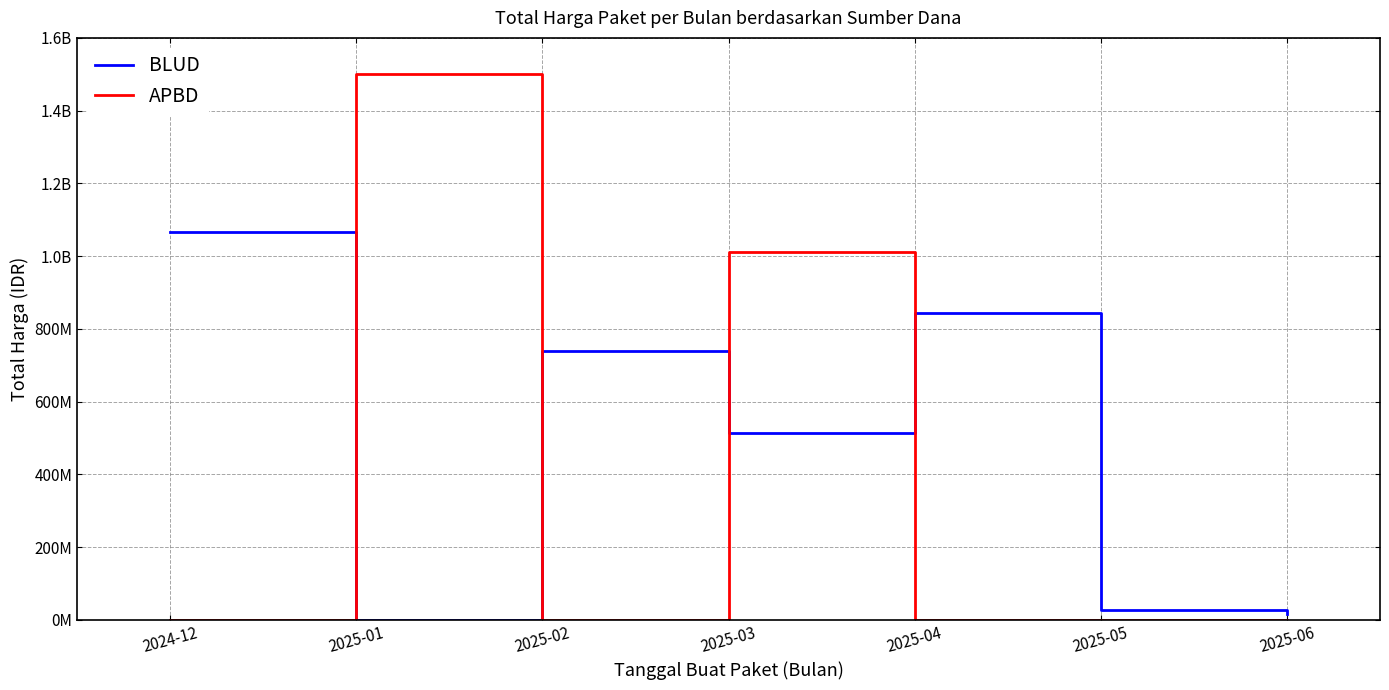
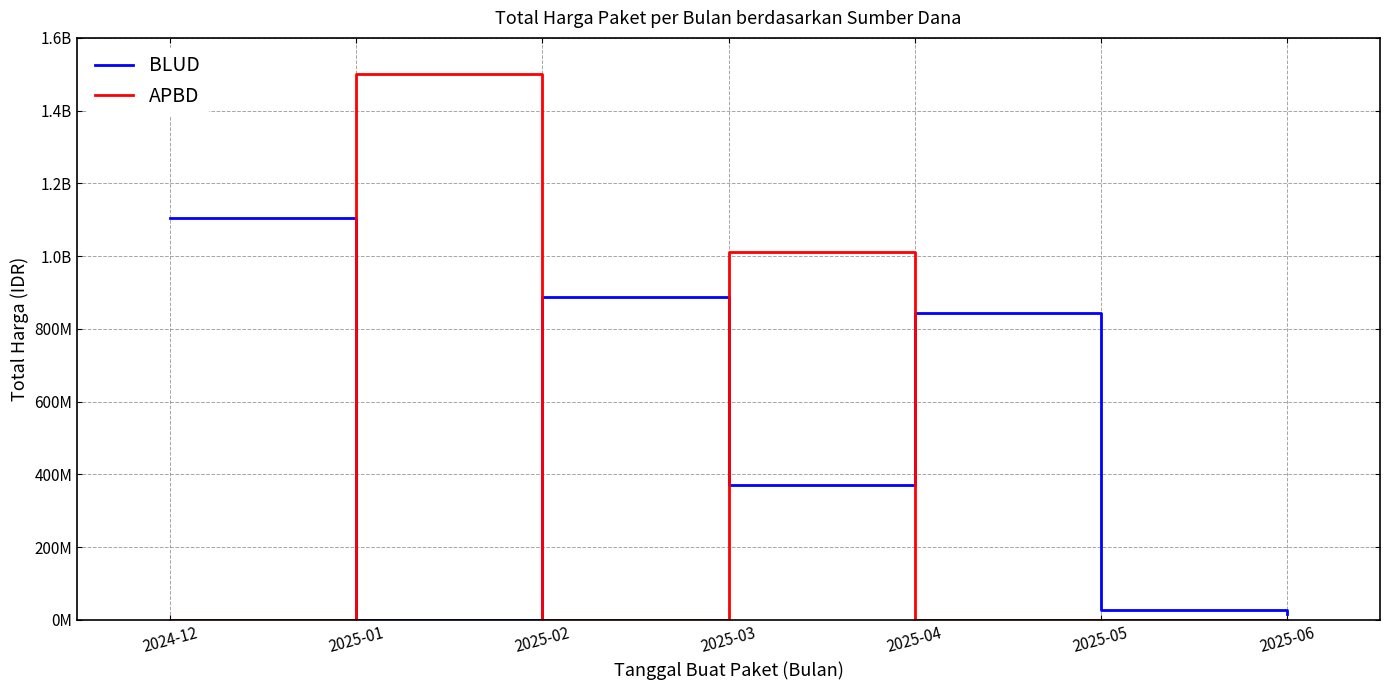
  {
    "BLUD": {
-     "2024-12": 1070000000,
+     "2024-12": 1110000000,
      "2025-01": 0,
-     "2025-02": 740000000,
-     "2025-03": 510000000,
+     "2025-02": 890000000,
+     "2025-03": 370000000,
      "2025-04": 840000000,
      "2025-05": 30000000,
      "2025-06": 20000000
    },
    "APBD": {
      "2024-12": 0,
      "2025-01": 1500000000,
      "2025-02": 0,
      "2025-03": 1010000000,
      "2025-04": 0,
      "2025-05": 0,
      "2025-06": 0
    }
  }
